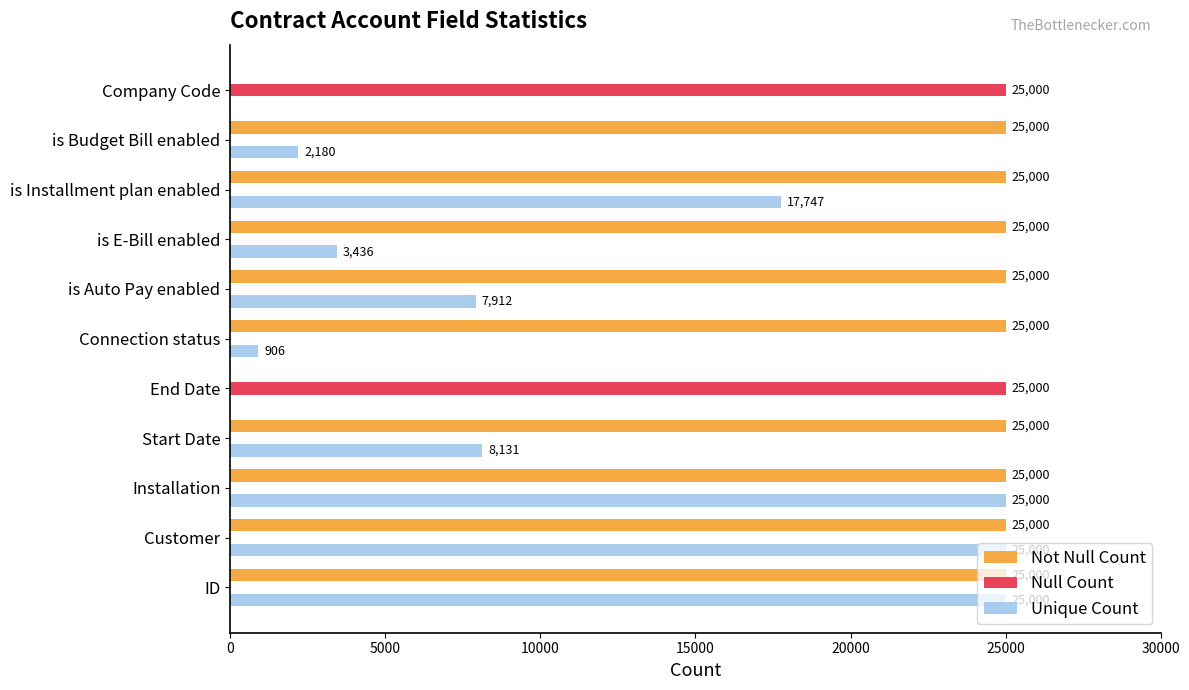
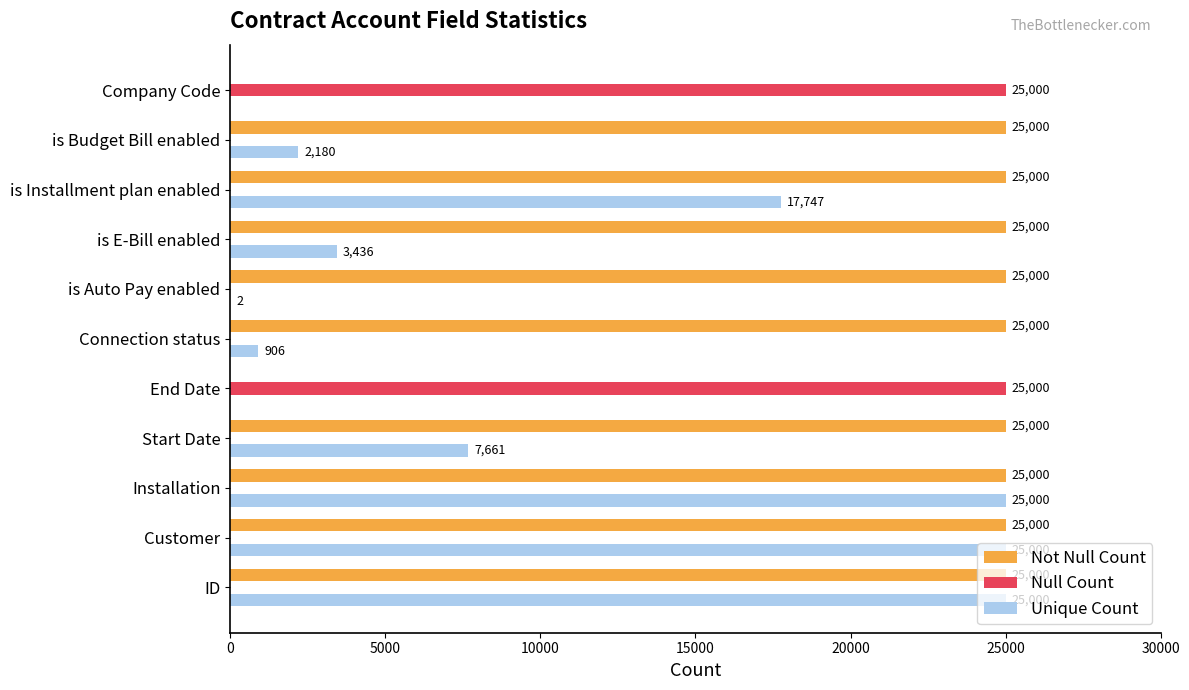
  {
    "Not Null Count": {
      "is Budget Bill enabled": "25,000",
      "is Installment plan enabled": "25,000",
      "is E-Bill enabled": "25,000",
      "is Auto Pay enabled": "25,000",
      "Connection status": "25,000",
      "Start Date": "25,000",
      "Installation": "25,000",
      "Customer": "25,000"
    },
    "Null Count": {
      "Company Code": "25,000",
      "End Date": "25,000"
    },
    "Unique Count": {
      "is Budget Bill enabled": "2,180",
      "is Installment plan enabled": "17,747",
      "is E-Bill enabled": "3,436",
-     "is Auto Pay enabled": "7,912",
+     "is Auto Pay enabled": "2",
      "Connection status": "906",
-     "Start Date": "8,131",
+     "Start Date": "7,661",
      "Installation": "25,000"
    }
  }
